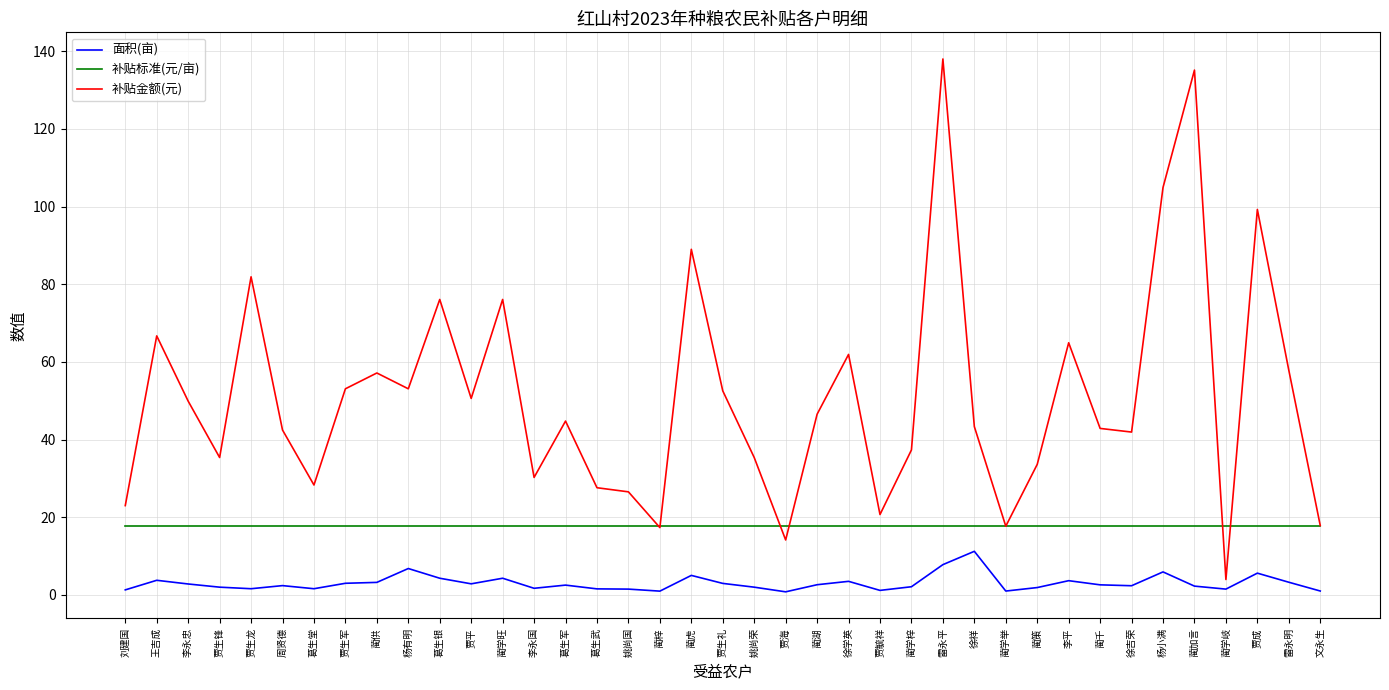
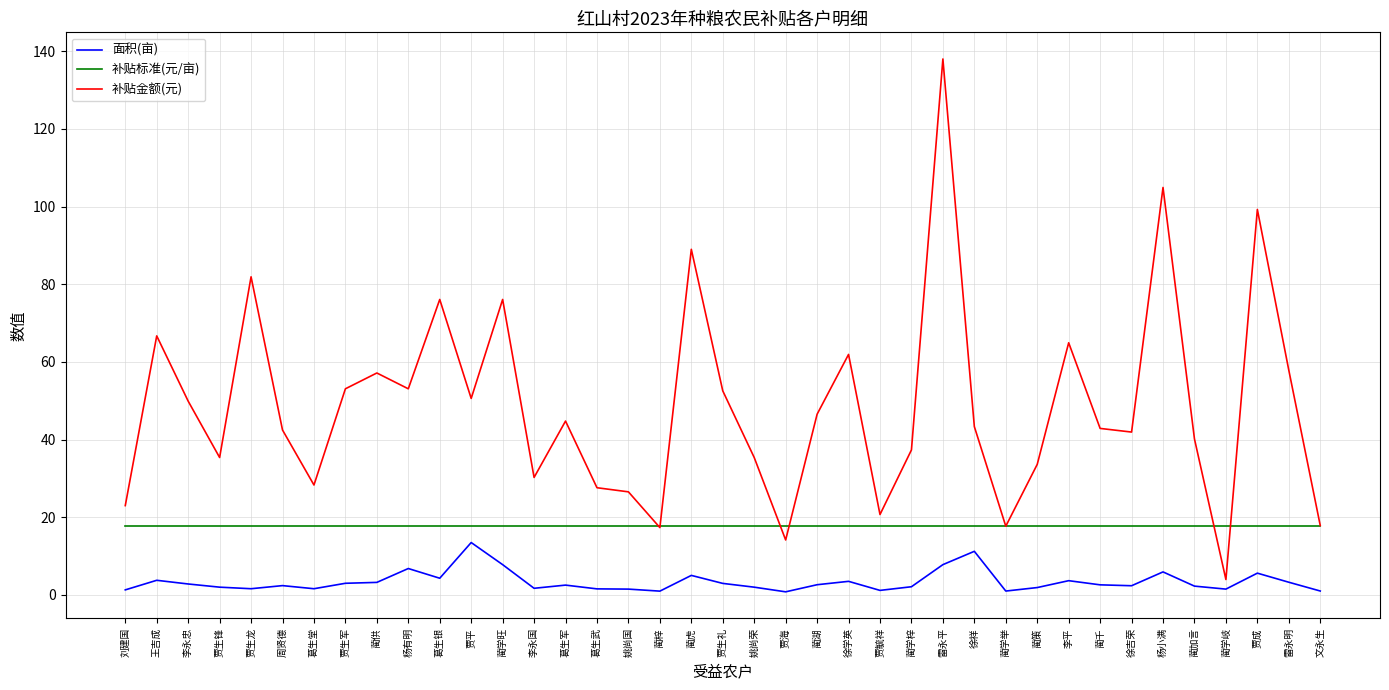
  {
    "面积(亩)": {
      "刘建国": 1,
      "王吉成": 4,
      "李永忠": 3,
      "贾生锋": 2,
      "贾生龙": 2,
      "周贤德": 2,
      "葛生堂": 2,
      "贾生军": 3,
      "蔺供": 3,
      "杨有明": 7,
      "葛生银": 4,
-     "贾平": 3,
-     "蔺学旺": 4,
+     "贾平": 13,
+     "蔺学旺": 8,
      "李永国": 2,
      "葛生军": 3,
      "葛生武": 2,
      "姚尚国": 2,
      "蔺梓": 1,
      "蔺虎": 5,
      "贾生礼": 3,
      "姚尚荣": 2,
      "贾海": 1,
      "蔺湖": 3,
      "徐学英": 4,
      "贾毓祥": 1,
      "蔺学梓": 2,
      "雷永平": 8,
      "徐祥": 11,
      "蔺学举": 1,
      "蔺策": 2,
      "李平": 4,
      "蔺千": 3,
      "徐吉荣": 2,
      "杨小满": 6,
      "蔺加言": 2,
      "蔺学岐": 2,
      "贾成": 6,
      "雷永明": 3,
      "文永生": 1
    },
    "补贴标准(元/亩)": {
      "刘建国": 18,
      "王吉成": 18,
      "李永忠": 18,
      "贾生锋": 18,
      "贾生龙": 18,
      "周贤德": 18,
      "葛生堂": 18,
      "贾生军": 18,
      "蔺供": 18,
      "杨有明": 18,
      "葛生银": 18,
      "贾平": 18,
      "蔺学旺": 18,
      "李永国": 18,
      "葛生军": 18,
      "葛生武": 18,
      "姚尚国": 18,
      "蔺虎": 18,
      "贾生礼": 18,
      "姚尚荣": 18,
      "贾海": 18,
      "蔺湖": 18,
      "徐学英": 18,
      "贾毓祥": 18,
      "蔺学梓": 18,
      "雷永平": 18,
      "徐祥": 18,
      "蔺策": 18,
      "李平": 18,
      "蔺千": 18,
      "徐吉荣": 18,
      "杨小满": 18,
      "蔺加言": 18,
      "蔺学岐": 18,
      "贾成": 18,
      "雷永明": 18
    },
    "补贴金额(元)": {
      "刘建国": 23,
      "王吉成": 67,
      "李永忠": 50,
      "贾生锋": 35,
      "贾生龙": 82,
      "周贤德": 42,
      "葛生堂": 28,
      "贾生军": 53,
      "蔺供": 57,
      "杨有明": 53,
      "葛生银": 76,
      "贾平": 51,
      "蔺学旺": 76,
      "李永国": 30,
      "葛生军": 45,
      "葛生武": 28,
      "姚尚国": 27,
      "蔺虎": 89,
      "贾生礼": 53,
      "姚尚荣": 35,
      "贾海": 14,
      "蔺湖": 47,
      "徐学英": 62,
      "贾毓祥": 21,
      "蔺学梓": 37,
      "雷永平": 138,
      "徐祥": 43,
      "蔺策": 34,
      "李平": 65,
      "蔺千": 43,
      "徐吉荣": 42,
      "杨小满": 105,
-     "蔺加言": 135,
+     "蔺加言": 40,
      "蔺学岐": 4,
      "贾成": 99,
      "雷永明": 58
    }
  }
